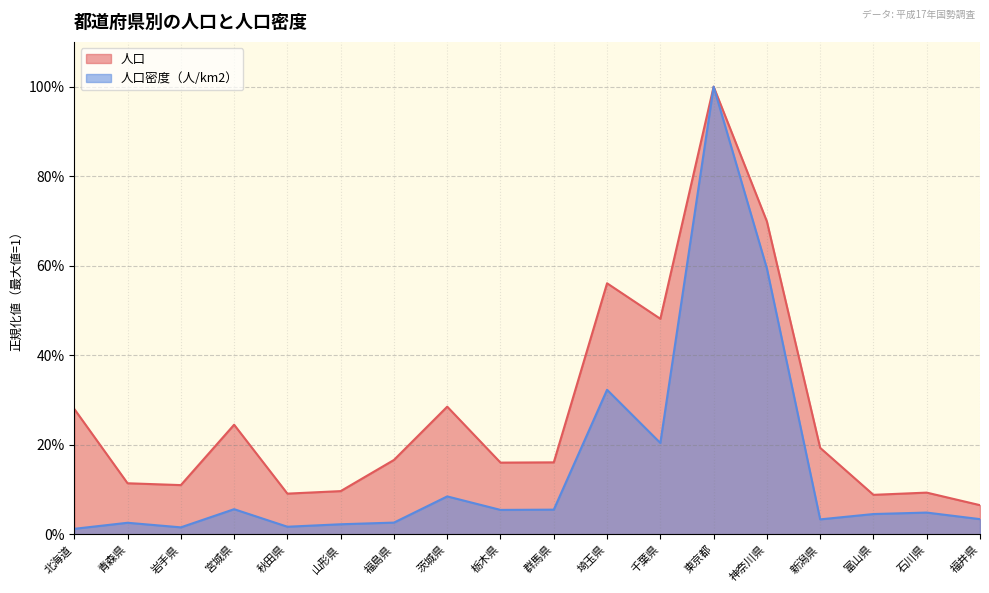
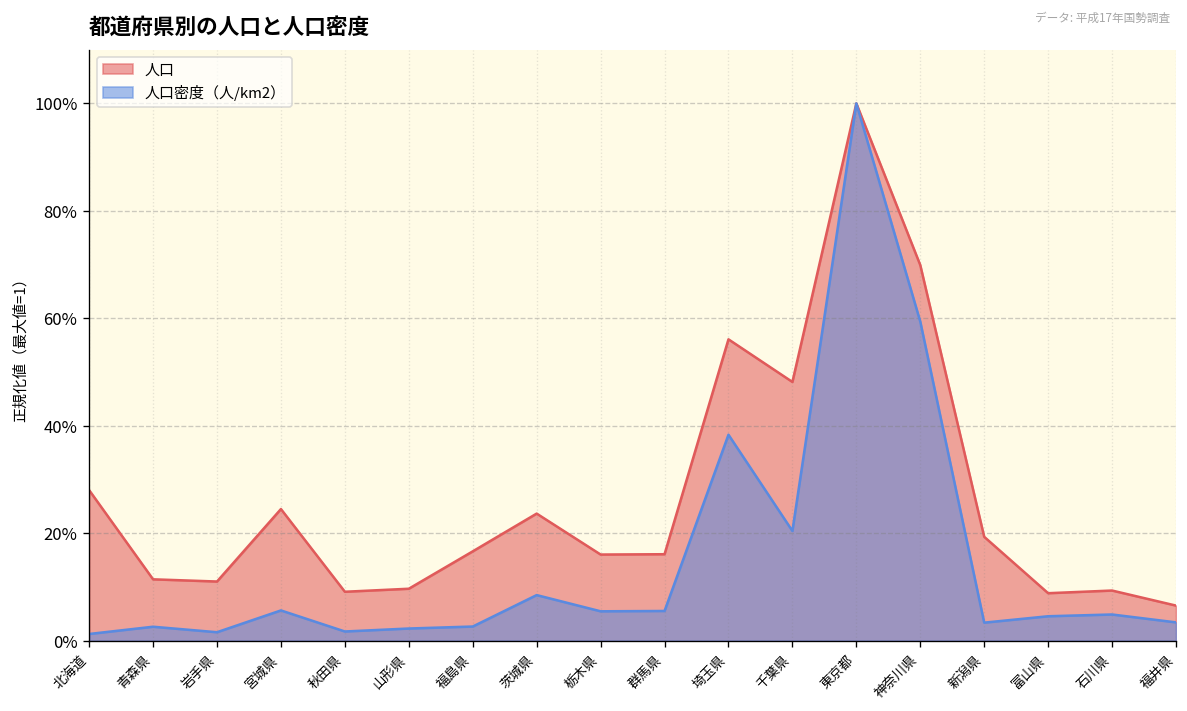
  {
    "人口": {
      "北海道": "28%",
      "青森県": "11%",
      "岩手県": "11%",
      "宮城県": "25%",
      "秋田県": "9%",
      "山形県": "10%",
      "福島県": "17%",
-     "茨城県": "29%",
+     "茨城県": "24%",
      "栃木県": "16%",
      "群馬県": "16%",
      "埼玉県": "56%",
      "千葉県": "48%",
      "神奈川県": "70%",
      "新潟県": "19%",
      "富山県": "9%",
      "石川県": "9%",
      "福井県": "7%"
    },
    "人口密度（人/km2）": {
      "北海道": "1%",
      "青森県": "3%",
      "岩手県": "2%",
      "宮城県": "6%",
      "秋田県": "2%",
      "山形県": "2%",
      "福島県": "3%",
      "茨城県": "8%",
      "栃木県": "5%",
      "群馬県": "6%",
-     "埼玉県": "32%",
+     "埼玉県": "38%",
      "千葉県": "20%",
      "神奈川県": "59%",
      "新潟県": "3%",
      "富山県": "5%",
      "石川県": "5%",
      "福井県": "3%"
    }
  }
